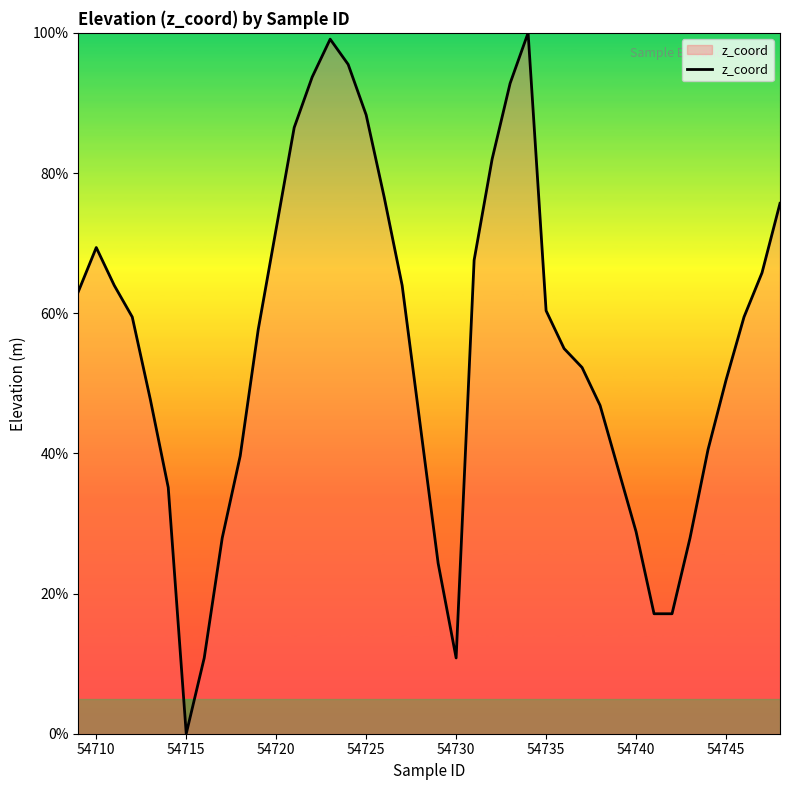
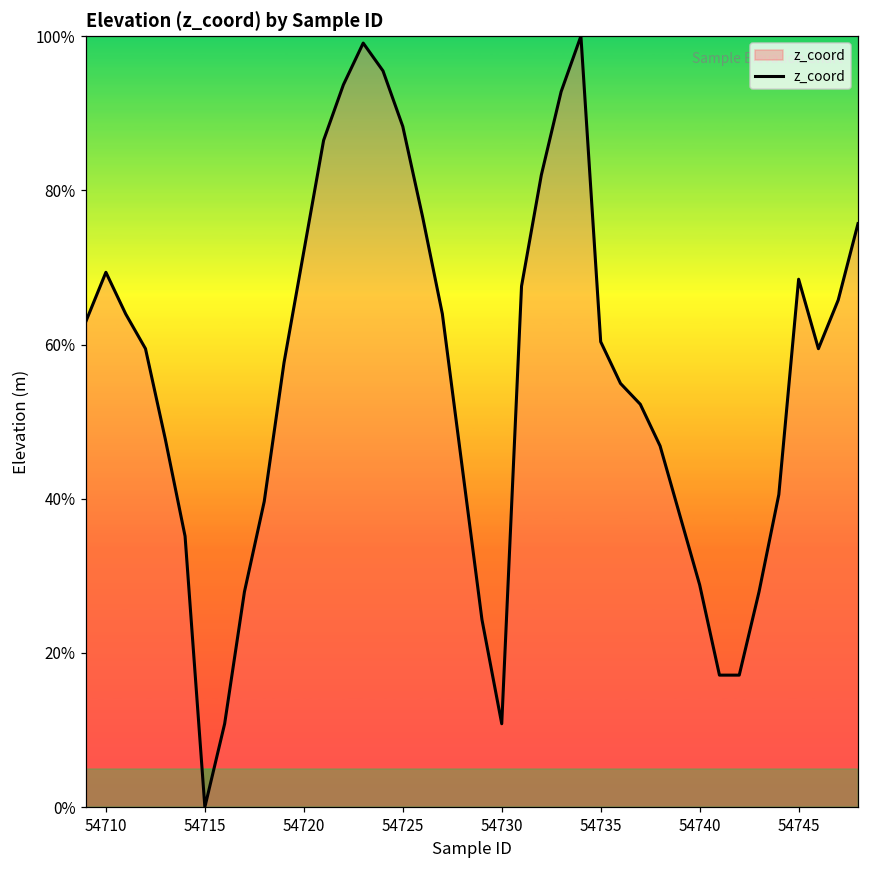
  {
    "54710": "69%",
    "54720": "72%",
    "54725": "88%",
    "54730": "11%",
    "54735": "60%",
    "54740": "29%",
-   "54745": "50%"
+   "54745": "68%"
  }
